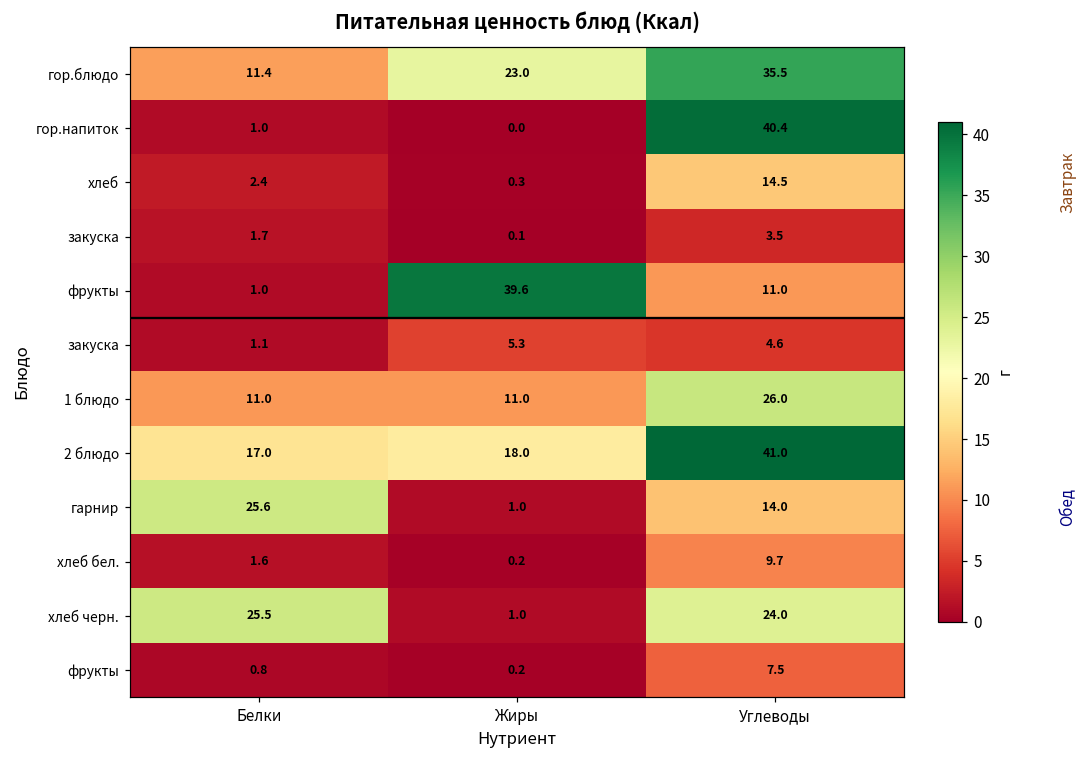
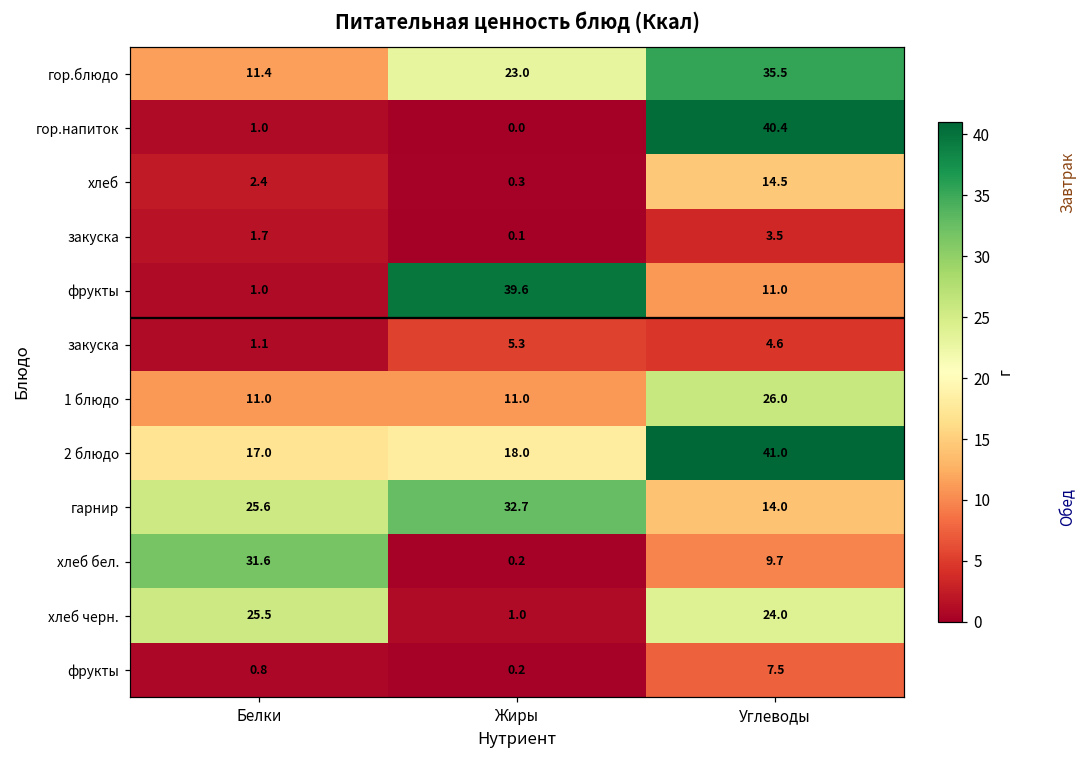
  {
    "гор.блюдо": {
      "Белки": 11.4,
      "Жиры": 23.0,
      "Углеводы": 35.5
    },
    "гор.напиток": {
      "Белки": 1.0,
      "Жиры": 0.0,
      "Углеводы": 40.4
    },
    "хлеб": {
      "Белки": 2.4,
      "Жиры": 0.3,
      "Углеводы": 14.5
    },
    "1 блюдо": {
      "Белки": 11.0,
      "Жиры": 11.0,
      "Углеводы": 26.0
    },
    "2 блюдо": {
      "Белки": 17.0,
      "Жиры": 18.0,
      "Углеводы": 41.0
    },
    "гарнир": {
      "Белки": 25.6,
-     "Жиры": 1.0,
+     "Жиры": 32.7,
      "Углеводы": 14.0
    },
    "хлеб бел.": {
-     "Белки": 1.6,
+     "Белки": 31.6,
      "Жиры": 0.2,
      "Углеводы": 9.7
    },
    "хлеб черн.": {
      "Белки": 25.5,
      "Жиры": 1.0,
      "Углеводы": 24.0
    }
  }
